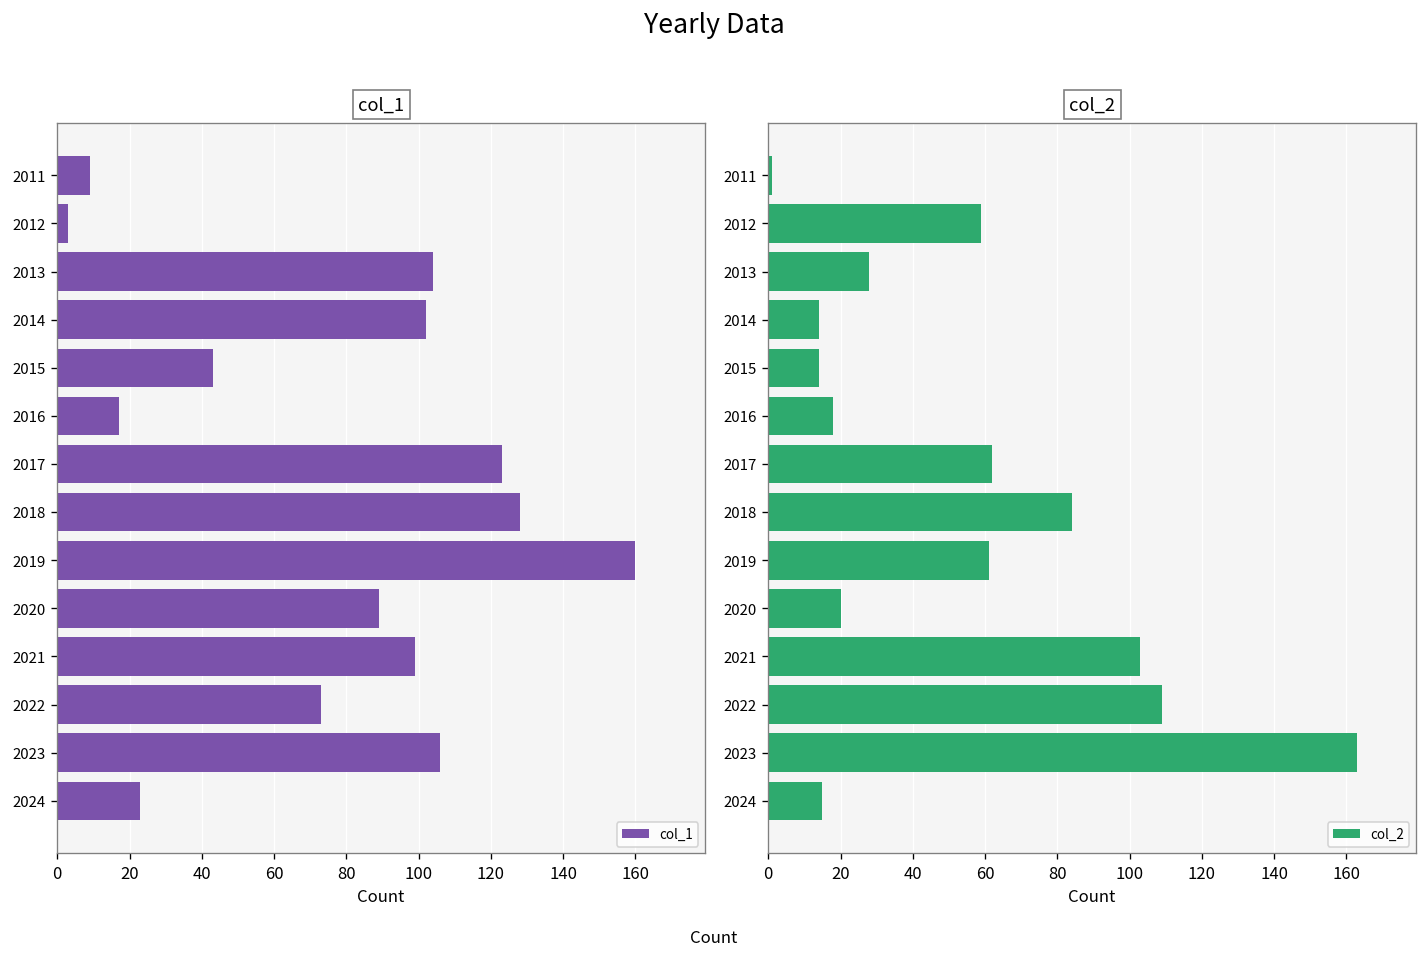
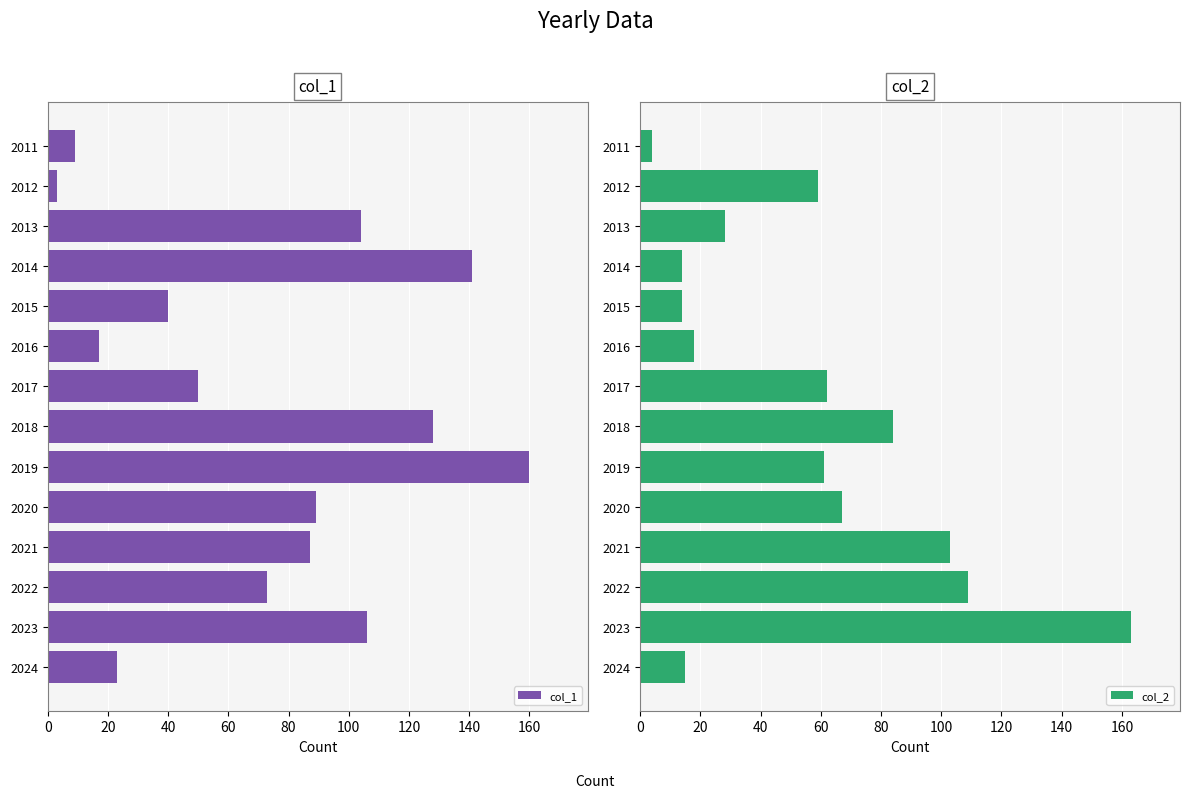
  {
    "col_1": {
      "2011": 9,
      "2012": 3,
      "2013": 104,
-     "2014": 102,
-     "2015": 43,
+     "2014": 141,
+     "2015": 40,
      "2016": 17,
-     "2017": 123,
+     "2017": 50,
      "2018": 128,
      "2019": 160,
      "2020": 89,
-     "2021": 99,
+     "2021": 87,
      "2022": 73,
      "2023": 106,
      "2024": 23
    },
    "col_2": {
-     "2011": 1,
+     "2011": 4,
      "2012": 59,
      "2013": 28,
      "2014": 14,
      "2015": 14,
      "2016": 18,
      "2017": 62,
      "2018": 84,
      "2019": 61,
-     "2020": 20,
+     "2020": 67,
      "2021": 103,
      "2022": 109,
      "2023": 163,
      "2024": 15
    }
  }
